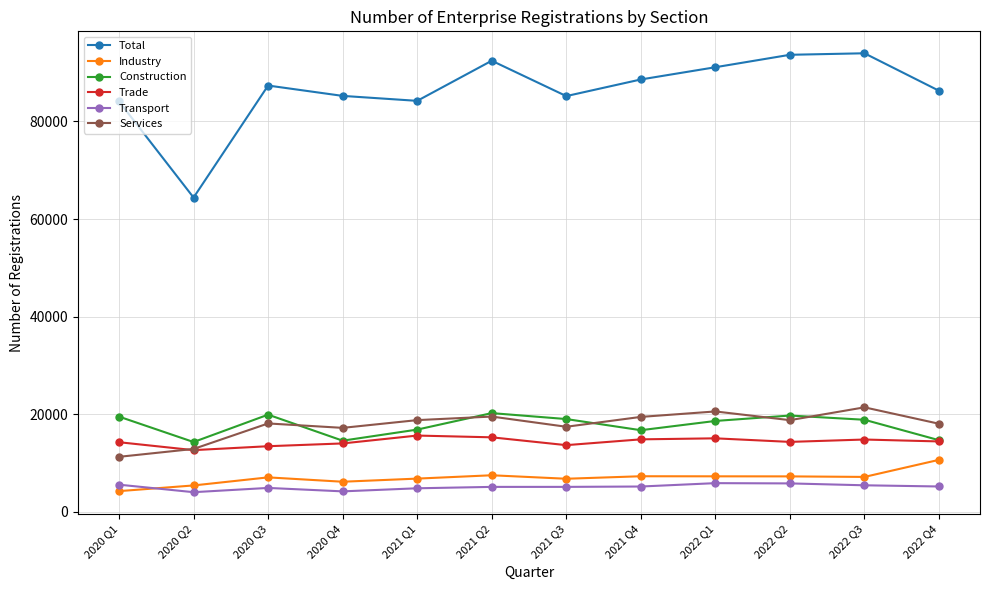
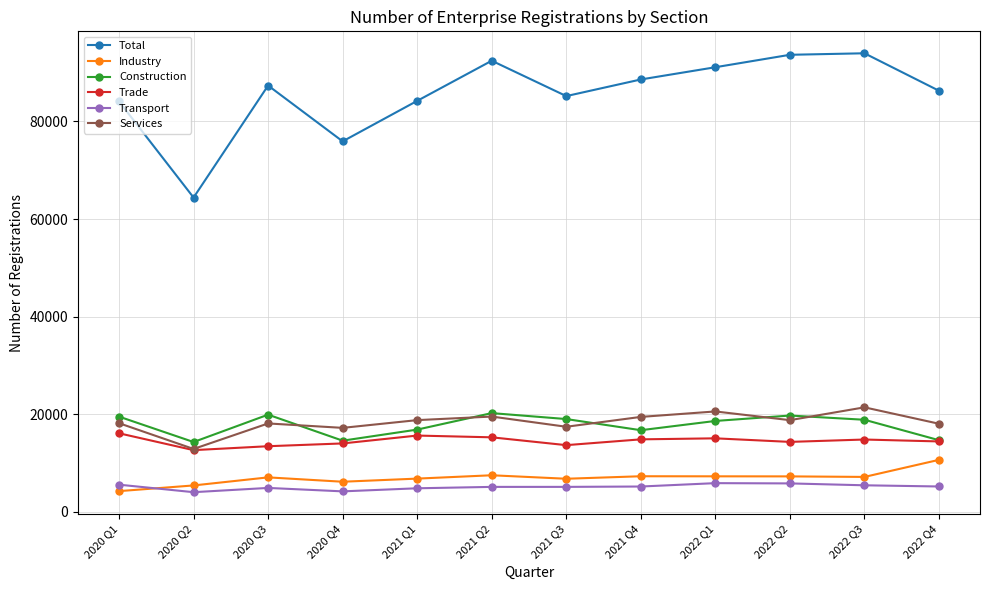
  {
    "Total": {
      "2020 Q2": 64000,
      "2020 Q3": 87000,
-     "2020 Q4": 85000,
+     "2020 Q4": 76000,
      "2021 Q1": 84000,
      "2021 Q2": 92000,
      "2021 Q3": 85000,
      "2021 Q4": 89000,
      "2022 Q1": 91000,
      "2022 Q2": 94000,
      "2022 Q3": 94000,
      "2022 Q4": 86000
    },
    "Industry": {
      "2020 Q1": 4000,
      "2020 Q2": 5000,
      "2020 Q3": 7000,
      "2020 Q4": 6000,
      "2021 Q1": 7000,
      "2021 Q2": 8000,
      "2021 Q3": 7000,
      "2021 Q4": 7000,
      "2022 Q1": 7000,
      "2022 Q2": 7000,
      "2022 Q3": 7000,
      "2022 Q4": 11000
    },
    "Construction": {
      "2020 Q1": 20000,
      "2020 Q2": 14000,
      "2020 Q3": 20000,
      "2020 Q4": 15000,
      "2021 Q1": 17000,
      "2021 Q2": 20000,
      "2021 Q3": 19000,
      "2021 Q4": 17000,
      "2022 Q1": 19000,
      "2022 Q2": 20000,
      "2022 Q3": 19000
    },
    "Trade": {
-     "2020 Q1": 14000,
+     "2020 Q1": 16000,
      "2020 Q3": 13000,
      "2020 Q4": 14000,
      "2021 Q1": 16000,
      "2021 Q2": 15000,
      "2021 Q3": 14000,
      "2021 Q4": 15000,
      "2022 Q1": 15000,
      "2022 Q2": 14000,
      "2022 Q3": 15000
    },
    "Transport": {
      "2020 Q1": 6000,
      "2020 Q2": 4000,
      "2020 Q3": 5000,
      "2020 Q4": 4000,
      "2021 Q1": 5000,
      "2021 Q2": 5000,
      "2021 Q3": 5000,
      "2021 Q4": 5000,
      "2022 Q1": 6000,
      "2022 Q2": 6000,
      "2022 Q3": 5000,
      "2022 Q4": 5000
    },
    "Services": {
-     "2020 Q1": 11000,
+     "2020 Q1": 18000,
      "2020 Q3": 18000,
      "2020 Q4": 17000,
      "2021 Q1": 19000,
      "2021 Q2": 20000,
      "2021 Q3": 17000,
      "2021 Q4": 19000,
      "2022 Q1": 21000,
      "2022 Q2": 19000,
      "2022 Q3": 21000,
      "2022 Q4": 18000
    }
  }
